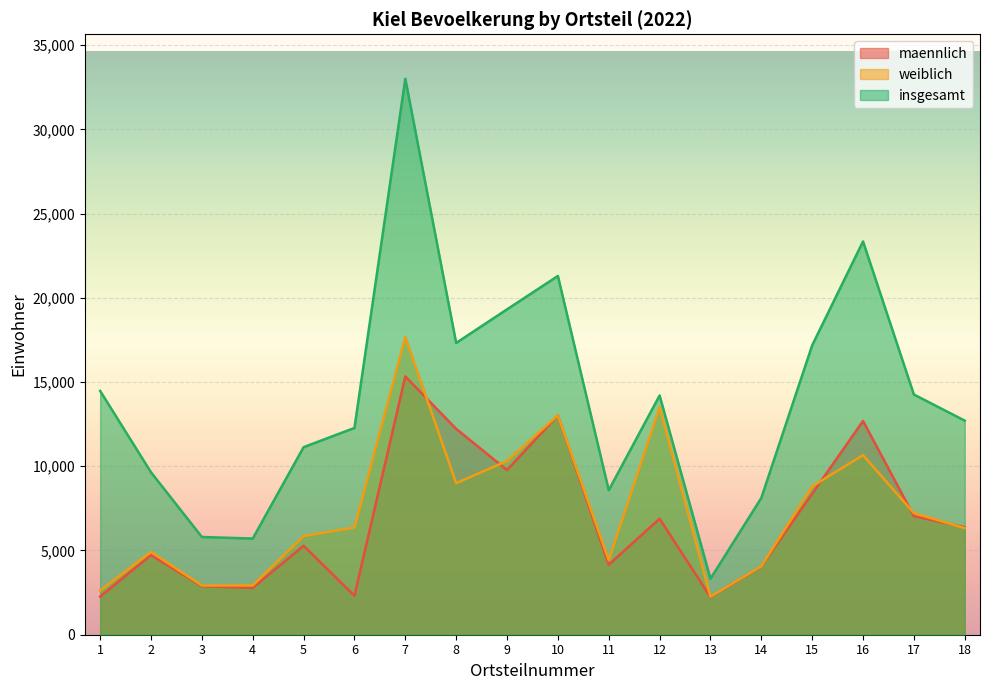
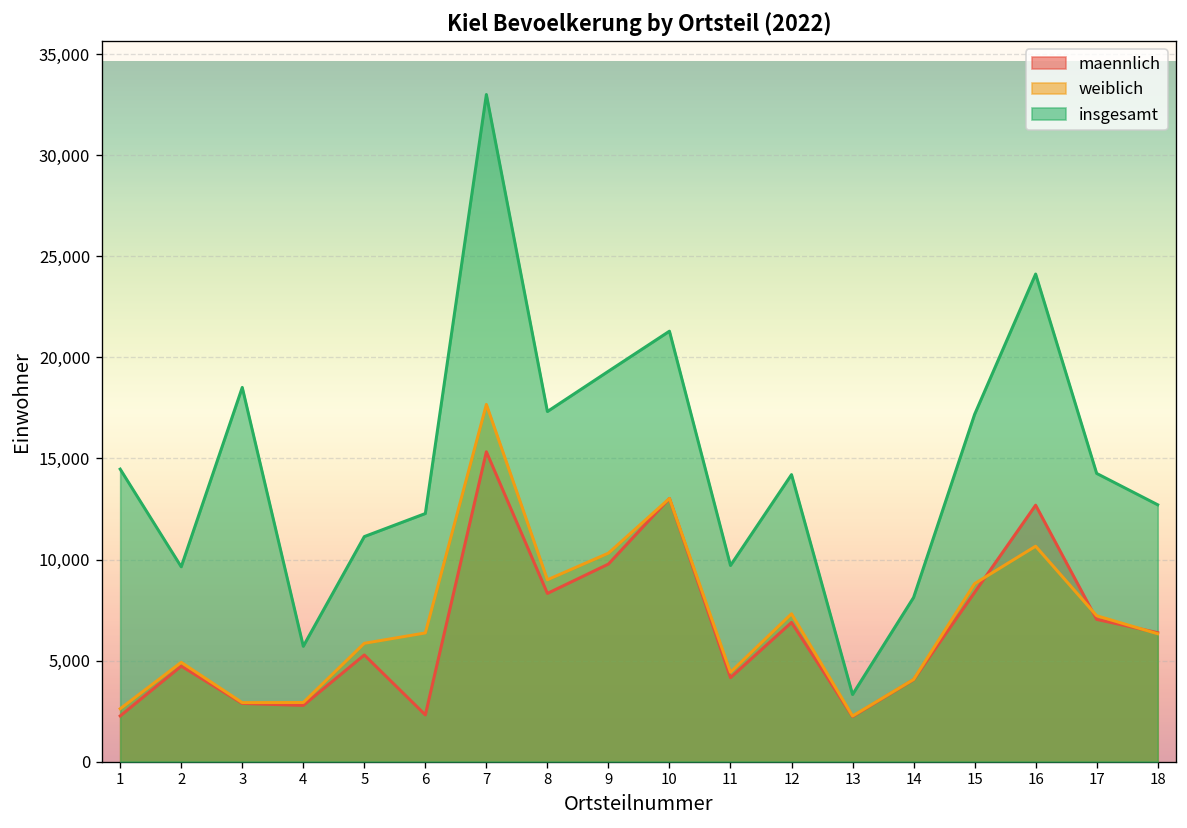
  {
    "maennlich": {
      "1": "2,300",
      "2": "4,700",
      "5": "5,300",
      "6": "2,300",
      "7": "15,300",
-     "8": "12,200",
+     "8": "8,300",
      "9": "9,800",
      "11": "4,200",
      "12": "6,900",
      "15": "8,400",
      "16": "12,700",
      "17": "7,000"
    },
    "weiblich": {
      "1": "2,600",
      "2": "4,900",
      "5": "5,900",
      "6": "6,400",
      "7": "17,700",
      "8": "9,000",
      "9": "10,300",
      "11": "4,400",
-     "12": "13,500",
+     "12": "7,300",
      "15": "8,800",
      "16": "10,700",
      "17": "7,200"
    },
    "insgesamt": {
      "1": "14,500",
      "2": "9,600",
-     "3": "5,800",
+     "3": "18,500",
      "4": "5,700",
      "5": "11,100",
      "6": "12,300",
      "7": "33,000",
      "8": "17,300",
      "9": "19,300",
      "10": "21,300",
-     "11": "8,600",
+     "11": "9,700",
      "12": "14,200",
      "13": "3,300",
      "14": "8,100",
      "15": "17,200",
-     "16": "23,300",
+     "16": "24,100",
      "17": "14,300",
      "18": "12,700"
    }
  }
